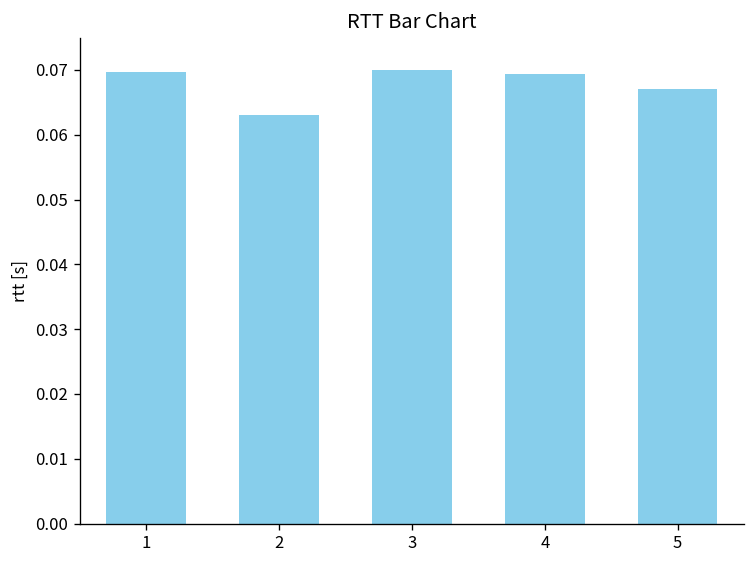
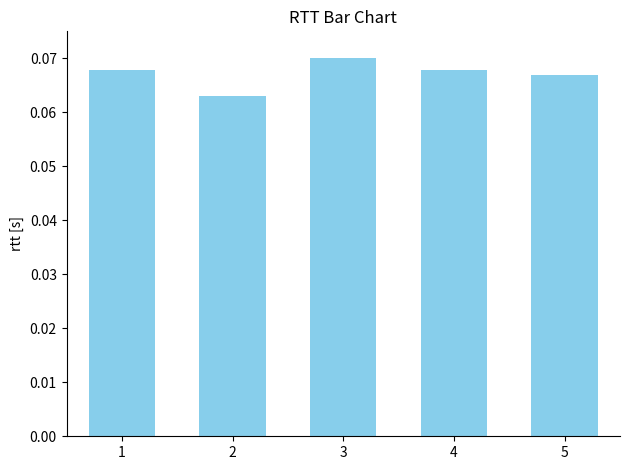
  {
-   "1": 0.070,
+   "1": 0.068,
    "2": 0.063,
    "3": 0.070,
-   "4": 0.069,
+   "4": 0.068,
    "5": 0.067
  }
